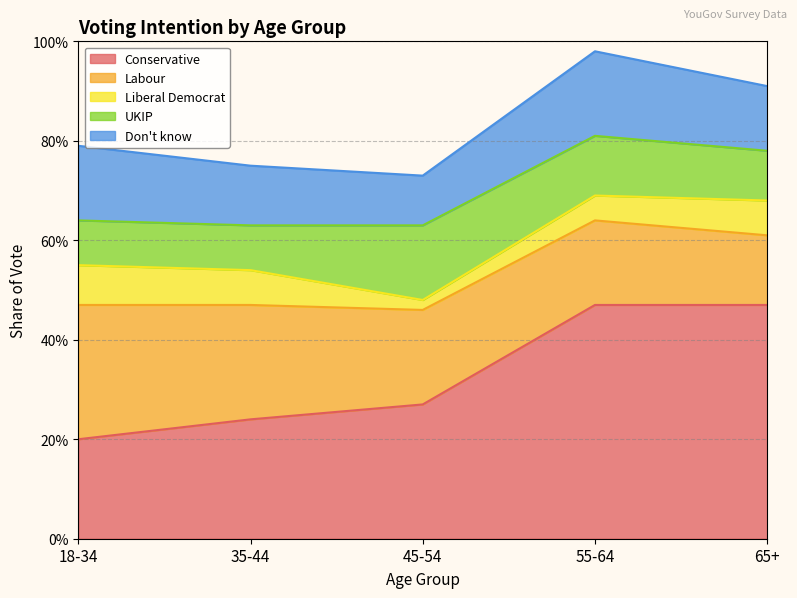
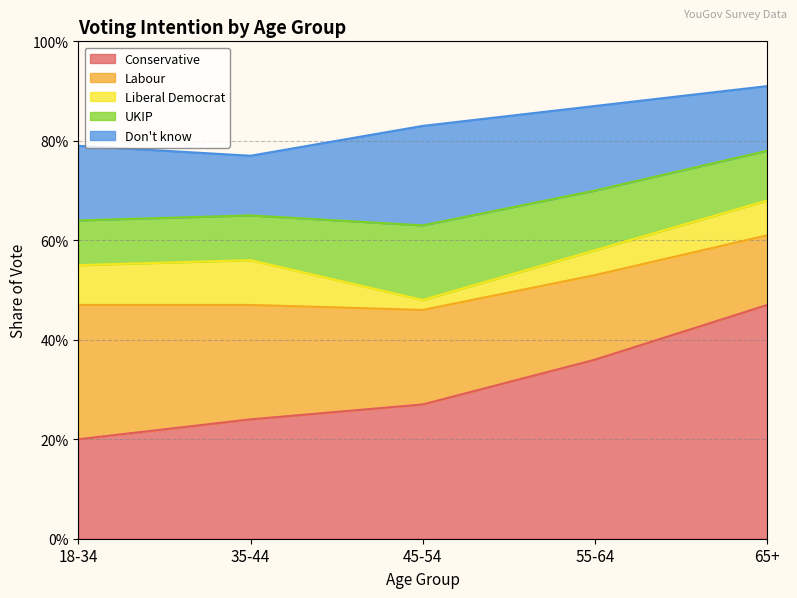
  {
    "Conservative": {
      "18-34": "20%",
      "35-44": "24%",
      "45-54": "27%",
-     "55-64": "47%",
+     "55-64": "36%",
      "65+": "47%"
    },
    "Labour": {
      "18-34": "27%",
      "35-44": "23%",
      "45-54": "19%",
      "55-64": "17%",
      "65+": "14%"
    },
    "Liberal Democrat": {
      "18-34": "8%",
-     "35-44": "7%",
+     "35-44": "9%",
      "45-54": "2%",
      "55-64": "5%",
      "65+": "7%"
    },
    "UKIP": {
      "18-34": "9%",
      "35-44": "9%",
      "45-54": "15%",
      "55-64": "12%",
      "65+": "10%"
    },
    "Don't know": {
      "18-34": "15%",
      "35-44": "12%",
-     "45-54": "10%",
+     "45-54": "20%",
      "55-64": "17%",
      "65+": "13%"
    }
  }
